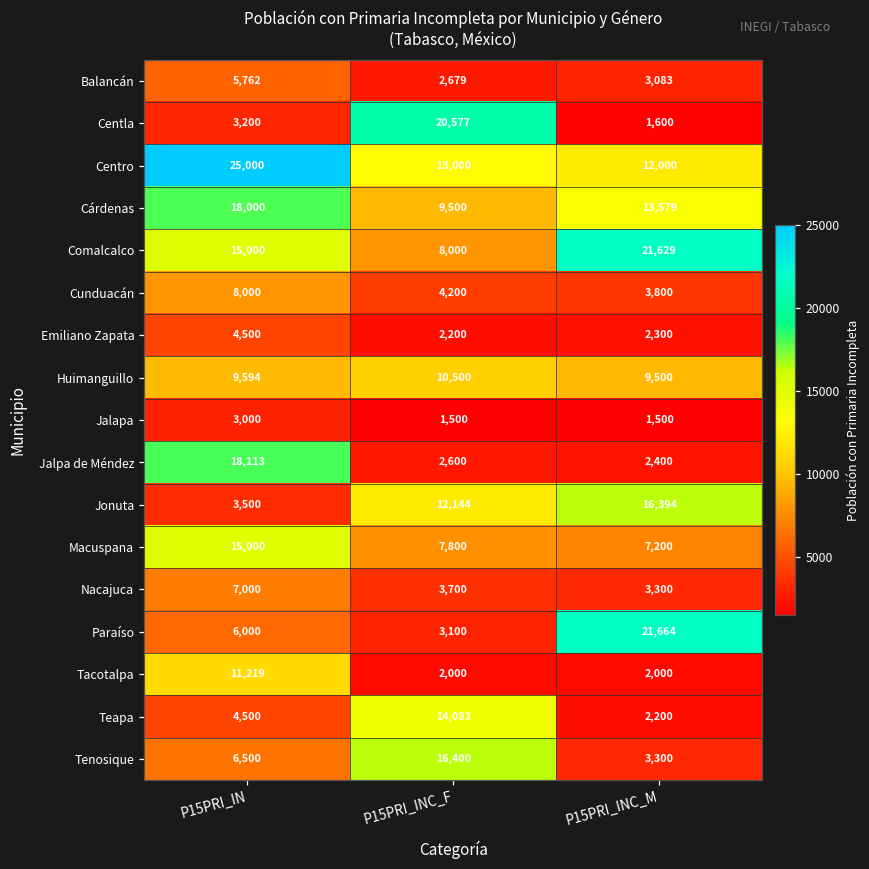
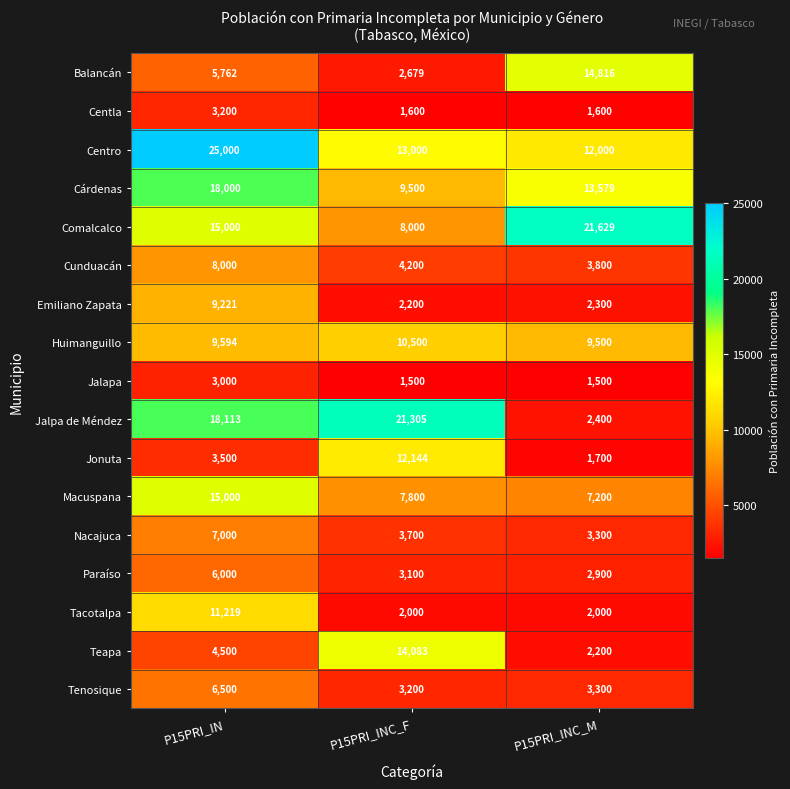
  {
    "Balancán": {
      "P15PRI_IN": "5,762",
      "P15PRI_INC_F": "2,679",
-     "P15PRI_INC_M": "3,083"
+     "P15PRI_INC_M": "14,816"
    },
    "Centla": {
      "P15PRI_IN": "3,200",
-     "P15PRI_INC_F": "20,577",
+     "P15PRI_INC_F": "1,600",
      "P15PRI_INC_M": "1,600"
    },
    "Centro": {
      "P15PRI_IN": "25,000",
      "P15PRI_INC_F": "13,000",
      "P15PRI_INC_M": "12,000"
    },
    "Cárdenas": {
      "P15PRI_IN": "18,000",
      "P15PRI_INC_F": "9,500",
      "P15PRI_INC_M": "13,579"
    },
    "Comalcalco": {
      "P15PRI_IN": "15,000",
      "P15PRI_INC_F": "8,000",
      "P15PRI_INC_M": "21,629"
    },
    "Cunduacán": {
      "P15PRI_IN": "8,000",
      "P15PRI_INC_F": "4,200",
      "P15PRI_INC_M": "3,800"
    },
    "Emiliano Zapata": {
-     "P15PRI_IN": "4,500",
+     "P15PRI_IN": "9,221",
      "P15PRI_INC_F": "2,200",
      "P15PRI_INC_M": "2,300"
    },
    "Huimanguillo": {
      "P15PRI_IN": "9,594",
      "P15PRI_INC_F": "10,500",
      "P15PRI_INC_M": "9,500"
    },
    "Jalapa": {
      "P15PRI_IN": "3,000",
      "P15PRI_INC_F": "1,500",
      "P15PRI_INC_M": "1,500"
    },
    "Jalpa de Méndez": {
      "P15PRI_IN": "18,113",
-     "P15PRI_INC_F": "2,600",
+     "P15PRI_INC_F": "21,305",
      "P15PRI_INC_M": "2,400"
    },
    "Jonuta": {
      "P15PRI_IN": "3,500",
      "P15PRI_INC_F": "12,144",
-     "P15PRI_INC_M": "16,394"
+     "P15PRI_INC_M": "1,700"
    },
    "Macuspana": {
      "P15PRI_IN": "15,000",
      "P15PRI_INC_F": "7,800",
      "P15PRI_INC_M": "7,200"
    },
    "Nacajuca": {
      "P15PRI_IN": "7,000",
      "P15PRI_INC_F": "3,700",
      "P15PRI_INC_M": "3,300"
    },
    "Paraíso": {
      "P15PRI_IN": "6,000",
      "P15PRI_INC_F": "3,100",
-     "P15PRI_INC_M": "21,664"
+     "P15PRI_INC_M": "2,900"
    },
    "Tacotalpa": {
      "P15PRI_IN": "11,219",
      "P15PRI_INC_F": "2,000",
      "P15PRI_INC_M": "2,000"
    },
    "Teapa": {
      "P15PRI_IN": "4,500",
      "P15PRI_INC_F": "14,083",
      "P15PRI_INC_M": "2,200"
    },
    "Tenosique": {
      "P15PRI_IN": "6,500",
-     "P15PRI_INC_F": "16,400",
+     "P15PRI_INC_F": "3,200",
      "P15PRI_INC_M": "3,300"
    }
  }
